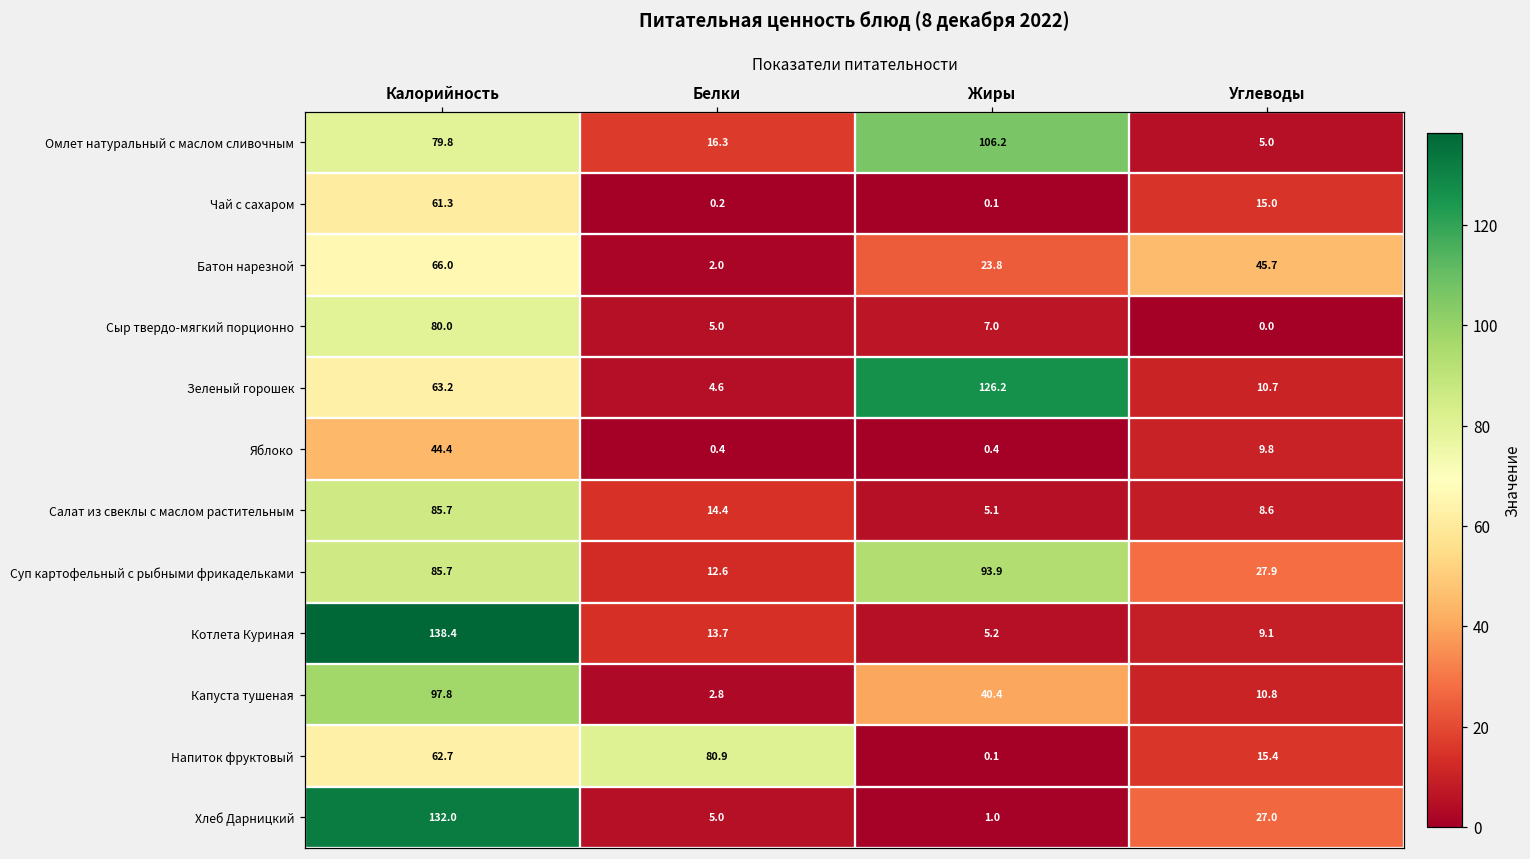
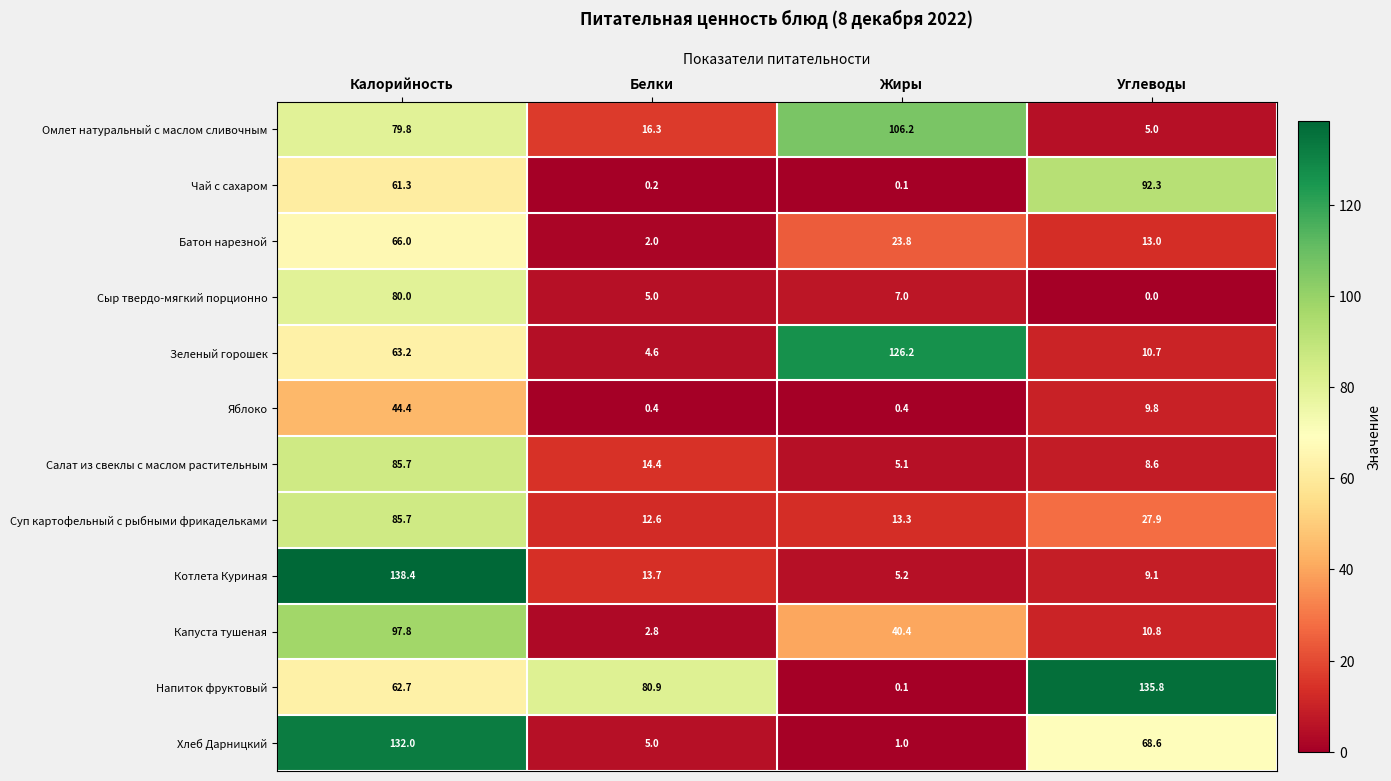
  {
    "Омлет натуральный с маслом сливочным": {
      "Калорийность": 79.8,
      "Белки": 16.3,
      "Жиры": 106.2,
      "Углеводы": 5.0
    },
    "Чай с сахаром": {
      "Калорийность": 61.3,
      "Белки": 0.2,
      "Жиры": 0.1,
-     "Углеводы": 15.0
+     "Углеводы": 92.3
    },
    "Батон нарезной": {
      "Калорийность": 66.0,
      "Белки": 2.0,
      "Жиры": 23.8,
-     "Углеводы": 45.7
+     "Углеводы": 13.0
    },
    "Сыр твердо-мягкий порционно": {
      "Калорийность": 80.0,
      "Белки": 5.0,
      "Жиры": 7.0,
      "Углеводы": 0.0
    },
    "Зеленый горошек": {
      "Калорийность": 63.2,
      "Белки": 4.6,
      "Жиры": 126.2,
      "Углеводы": 10.7
    },
    "Яблоко": {
      "Калорийность": 44.4,
      "Белки": 0.4,
      "Жиры": 0.4,
      "Углеводы": 9.8
    },
    "Салат из свеклы с маслом растительным": {
      "Калорийность": 85.7,
      "Белки": 14.4,
      "Жиры": 5.1,
      "Углеводы": 8.6
    },
    "Суп картофельный с рыбными фрикадельками": {
      "Калорийность": 85.7,
      "Белки": 12.6,
-     "Жиры": 93.9,
+     "Жиры": 13.3,
      "Углеводы": 27.9
    },
    "Котлета Куриная": {
      "Калорийность": 138.4,
      "Белки": 13.7,
      "Жиры": 5.2,
      "Углеводы": 9.1
    },
    "Капуста тушеная": {
      "Калорийность": 97.8,
      "Белки": 2.8,
      "Жиры": 40.4,
      "Углеводы": 10.8
    },
    "Напиток фруктовый": {
      "Калорийность": 62.7,
      "Белки": 80.9,
      "Жиры": 0.1,
-     "Углеводы": 15.4
+     "Углеводы": 135.8
    },
    "Хлеб Дарницкий": {
      "Калорийность": 132.0,
      "Белки": 5.0,
      "Жиры": 1.0,
-     "Углеводы": 27.0
+     "Углеводы": 68.6
    }
  }
